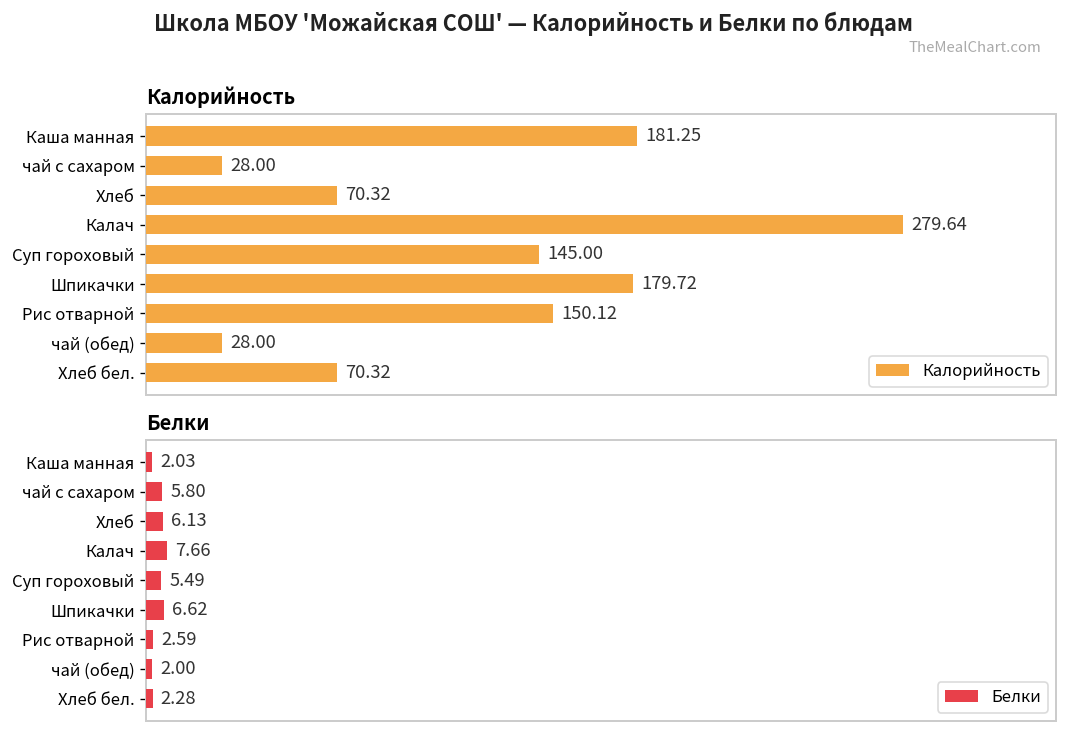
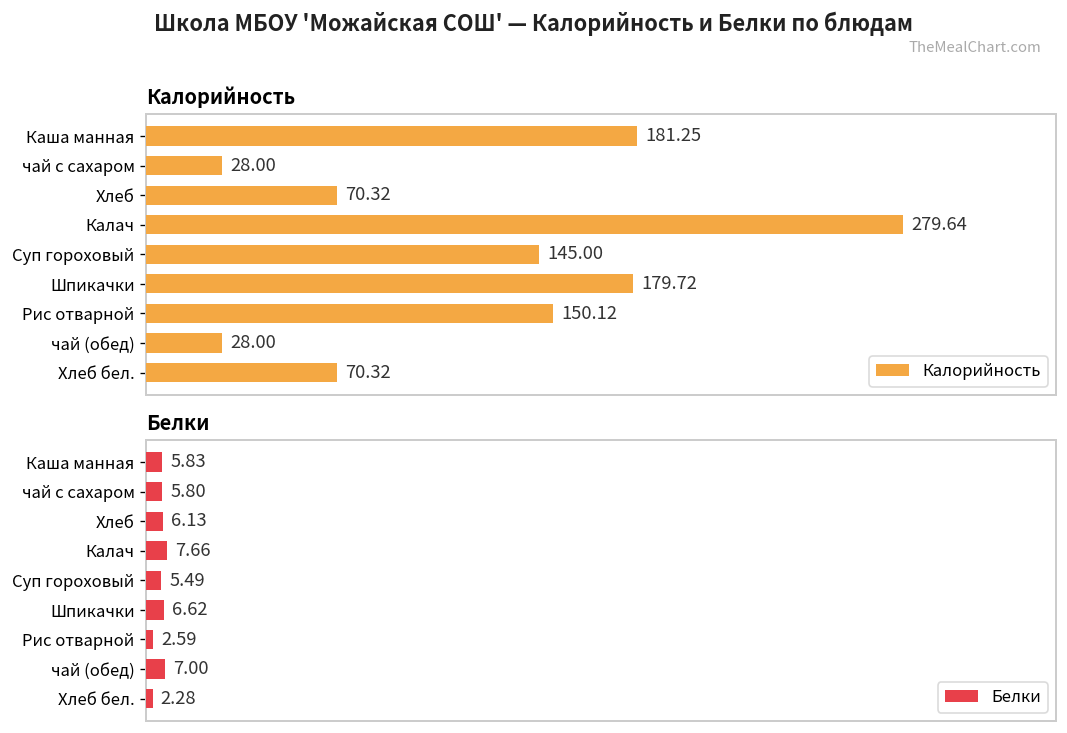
  {
    "Калорийность": {
      "Каша манная": 181.25,
      "чай с сахаром": 28.00,
      "Хлеб": 70.32,
      "Калач": 279.64,
      "Суп гороховый": 145.00,
      "Шпикачки": 179.72,
      "Рис отварной": 150.12,
      "чай (обед)": 28.00,
      "Хлеб бел.": 70.32
    },
    "Белки": {
-     "Каша манная": 2.03,
+     "Каша манная": 5.83,
      "чай с сахаром": 5.80,
      "Хлеб": 6.13,
      "Калач": 7.66,
      "Суп гороховый": 5.49,
      "Шпикачки": 6.62,
      "Рис отварной": 2.59,
-     "чай (обед)": 2.00,
+     "чай (обед)": 7.00,
      "Хлеб бел.": 2.28
    }
  }
